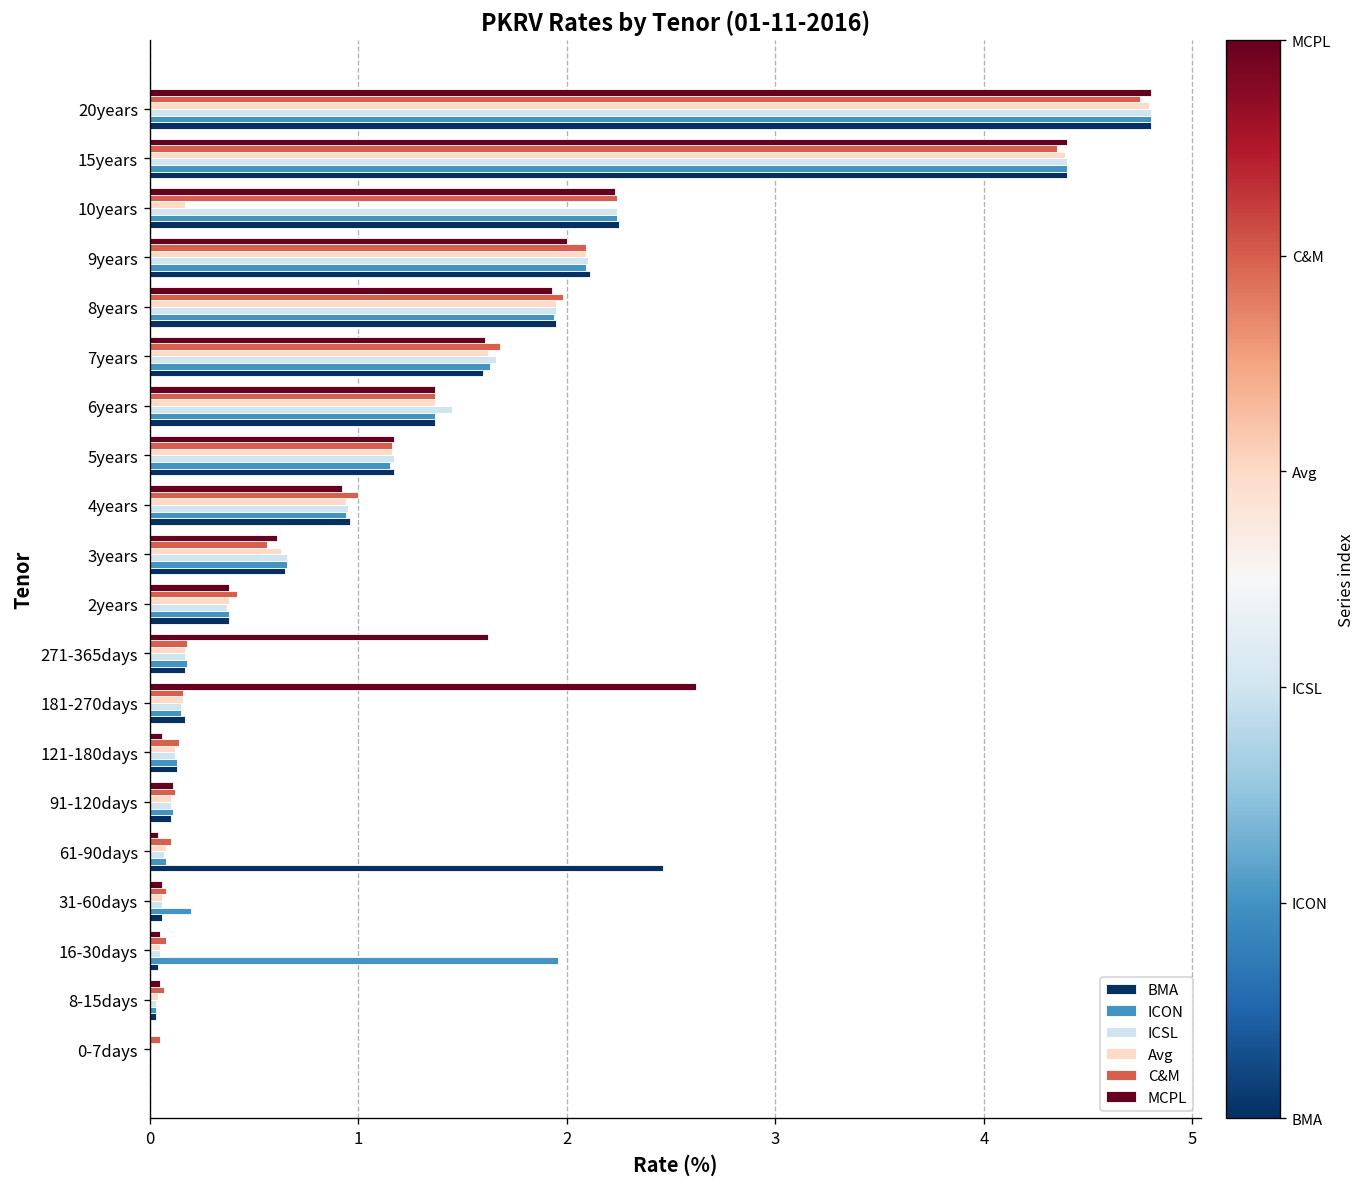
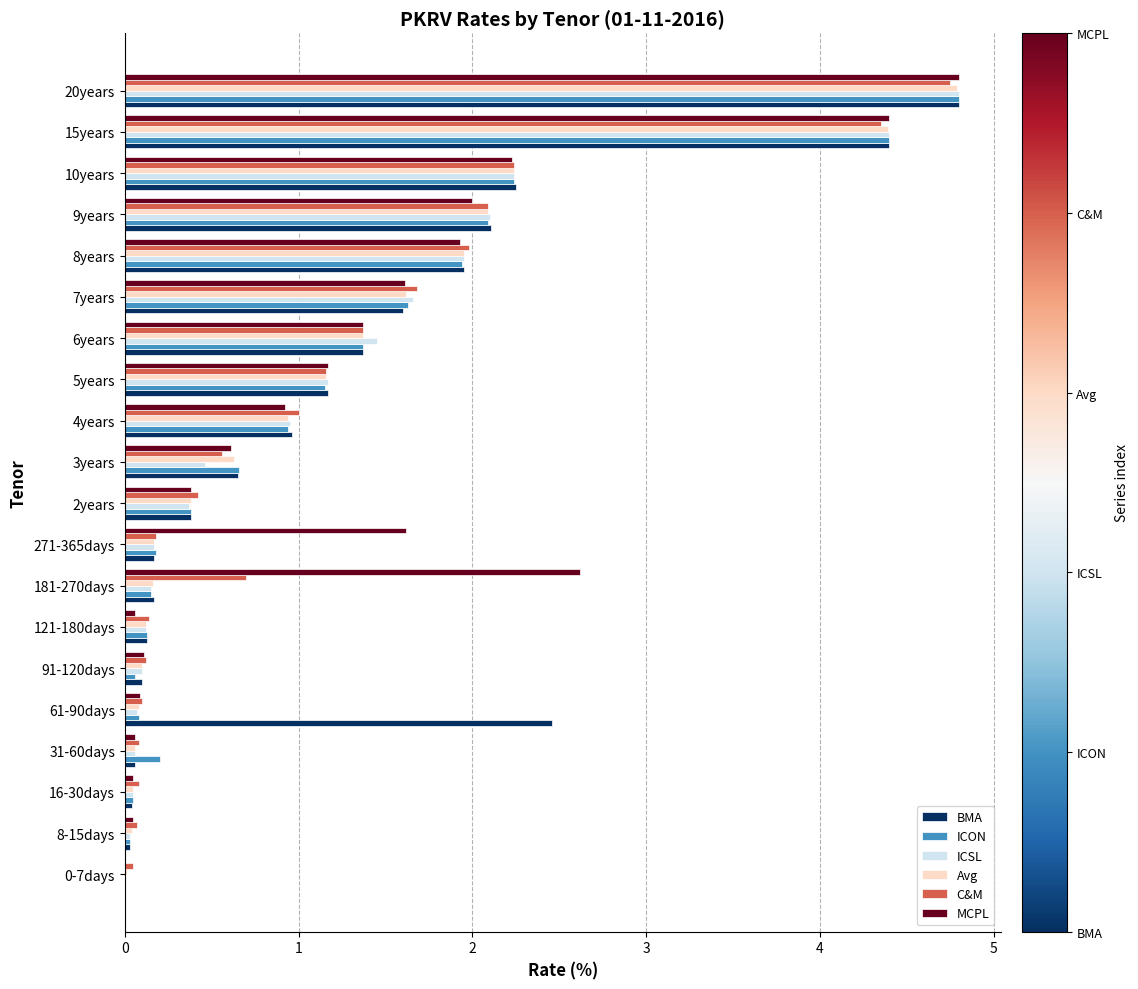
  {
    "BMA": {
      "20years": 4.80,
      "15years": 4.40,
      "10years": 2.25,
      "9years": 2.11,
      "8years": 1.95,
      "7years": 1.60,
      "6years": 1.37,
      "5years": 1.17,
      "4years": 0.96,
      "3years": 0.65,
      "2years": 0.38,
      "271-365days": 0.17,
      "181-270days": 0.17,
      "121-180days": 0.13,
      "91-120days": 0.10,
      "61-90days": 2.46,
      "31-60days": 0.06,
      "16-30days": 0.04,
      "8-15days": 0.03,
      "0-7days": 0.00
    },
    "ICON": {
      "20years": 4.80,
      "15years": 4.40,
      "10years": 2.24,
      "9years": 2.09,
      "8years": 1.94,
      "7years": 1.63,
      "6years": 1.37,
      "5years": 1.15,
      "4years": 0.94,
      "3years": 0.66,
      "2years": 0.38,
      "271-365days": 0.18,
      "181-270days": 0.15,
      "121-180days": 0.13,
-     "91-120days": 0.11,
+     "91-120days": 0.06,
      "61-90days": 0.08,
      "31-60days": 0.20,
-     "16-30days": 1.96,
+     "16-30days": 0.05,
      "8-15days": 0.03,
      "0-7days": 0.00
    },
    "ICSL": {
      "20years": 4.80,
      "15years": 4.40,
      "10years": 2.24,
      "9years": 2.10,
      "8years": 1.95,
      "7years": 1.66,
      "6years": 1.45,
      "5years": 1.17,
      "4years": 0.95,
-     "3years": 0.66,
+     "3years": 0.46,
      "2years": 0.37,
      "271-365days": 0.17,
      "181-270days": 0.15,
      "121-180days": 0.12,
      "91-120days": 0.10,
      "61-90days": 0.07,
      "31-60days": 0.06,
      "16-30days": 0.05,
      "8-15days": 0.03,
      "0-7days": 0.00
    },
    "Avg": {
      "20years": 4.79,
      "15years": 4.39,
-     "10years": 0.17,
+     "10years": 2.24,
      "9years": 2.09,
      "8years": 1.95,
      "7years": 1.62,
      "6years": 1.37,
      "5years": 1.16,
      "4years": 0.94,
      "3years": 0.63,
      "2years": 0.38,
      "271-365days": 0.17,
      "181-270days": 0.16,
      "121-180days": 0.12,
      "91-120days": 0.10,
      "61-90days": 0.08,
      "31-60days": 0.06,
      "16-30days": 0.05,
      "8-15days": 0.04
    },
    "C&M": {
      "20years": 4.75,
      "15years": 4.35,
      "10years": 2.24,
      "9years": 2.09,
      "8years": 1.98,
      "7years": 1.68,
      "6years": 1.37,
      "5years": 1.16,
      "4years": 1.00,
      "3years": 0.56,
      "2years": 0.42,
      "271-365days": 0.18,
-     "181-270days": 0.16,
+     "181-270days": 0.70,
      "121-180days": 0.14,
      "91-120days": 0.12,
      "61-90days": 0.10,
      "31-60days": 0.08,
      "16-30days": 0.08,
      "8-15days": 0.07,
      "0-7days": 0.05
    },
    "MCPL": {
      "20years": 4.80,
      "15years": 4.40,
      "10years": 2.23,
      "9years": 2.00,
      "8years": 1.93,
      "7years": 1.61,
      "6years": 1.37,
      "5years": 1.17,
      "4years": 0.92,
      "3years": 0.61,
      "2years": 0.38,
      "271-365days": 1.62,
      "181-270days": 2.62,
      "121-180days": 0.06,
      "91-120days": 0.11,
-     "61-90days": 0.04,
+     "61-90days": 0.09,
      "31-60days": 0.06,
      "16-30days": 0.05,
      "8-15days": 0.05,
      "0-7days": 0.00
    }
  }
